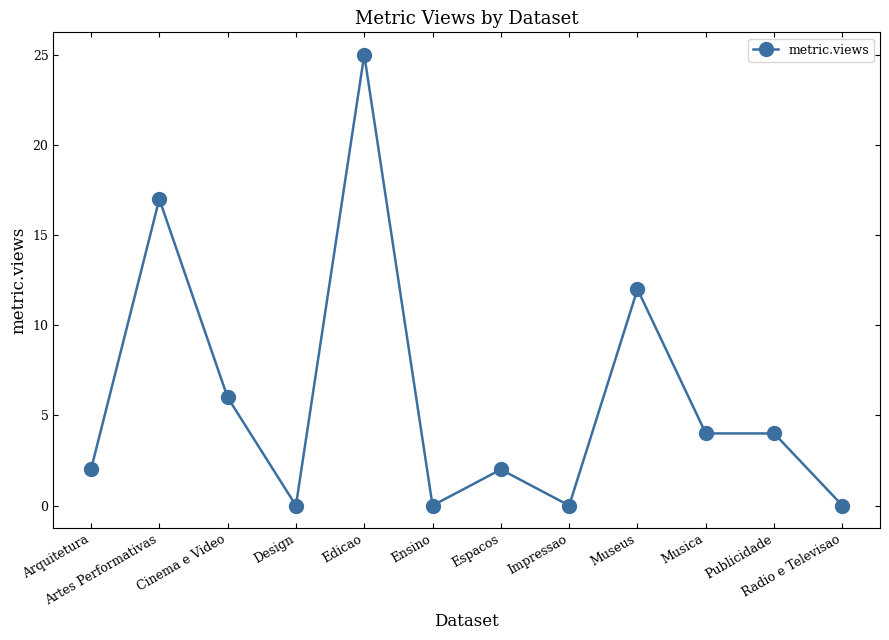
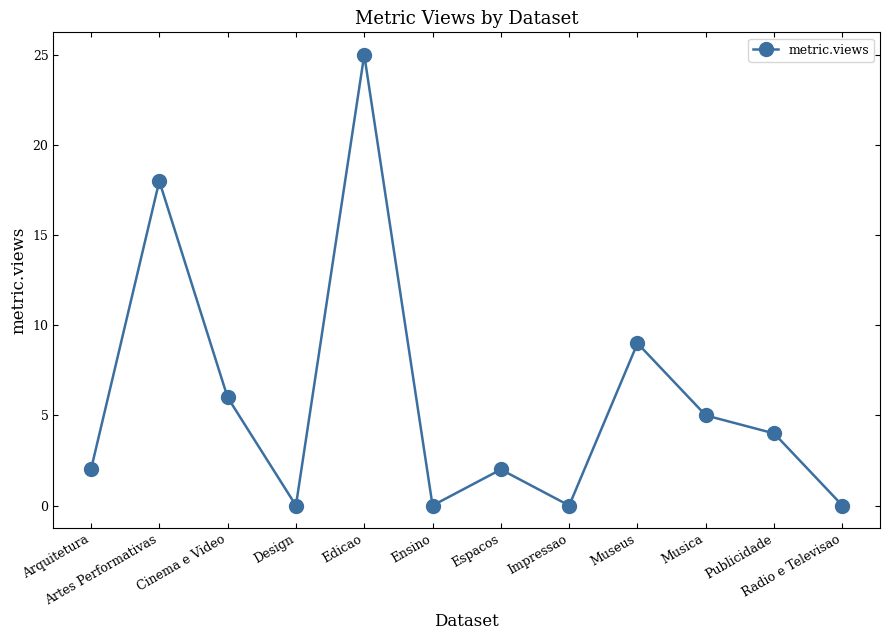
  {
    "Arquitetura": 2,
-   "Artes Performativas": 17,
+   "Artes Performativas": 18,
    "Cinema e Video": 6,
    "Design": 0,
    "Edicao": 25,
    "Ensino": 0,
    "Espacos": 2,
    "Impressao": 0,
-   "Museus": 12,
-   "Musica": 4,
+   "Museus": 9,
+   "Musica": 5,
    "Publicidade": 4,
    "Radio e Televisao": 0
  }
